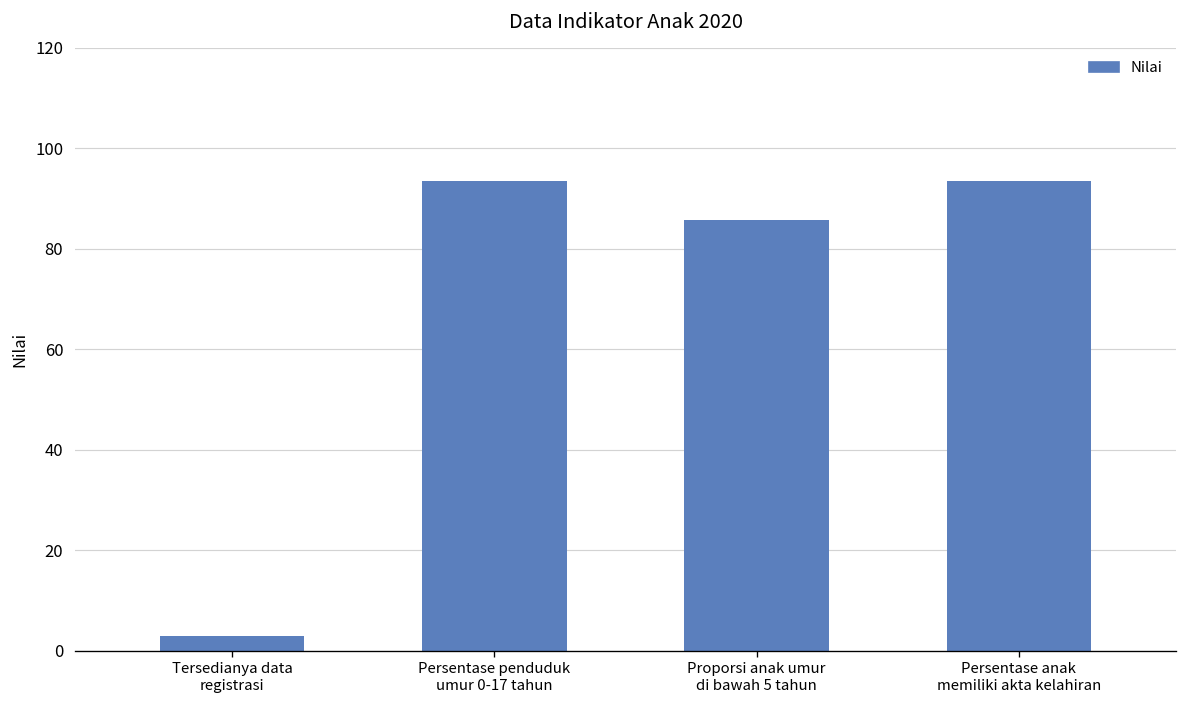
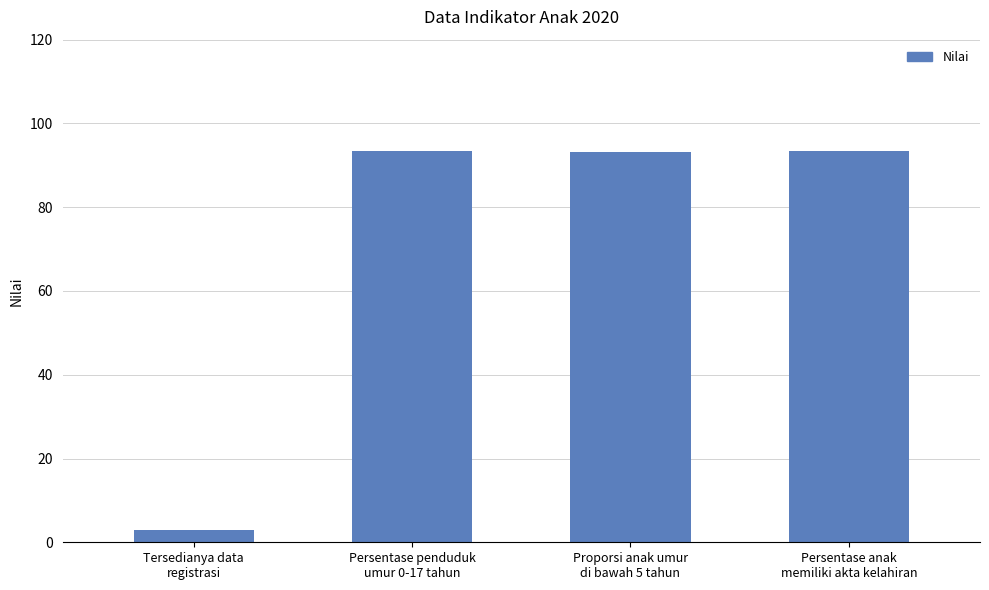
  {
    "Tersedianya data registrasi": 3,
    "Persentase penduduk umur 0-17 tahun": 93,
-   "Proporsi anak umur di bawah 5 tahun": 86,
+   "Proporsi anak umur di bawah 5 tahun": 93,
    "Persentase anak memiliki akta kelahiran": 93
  }
